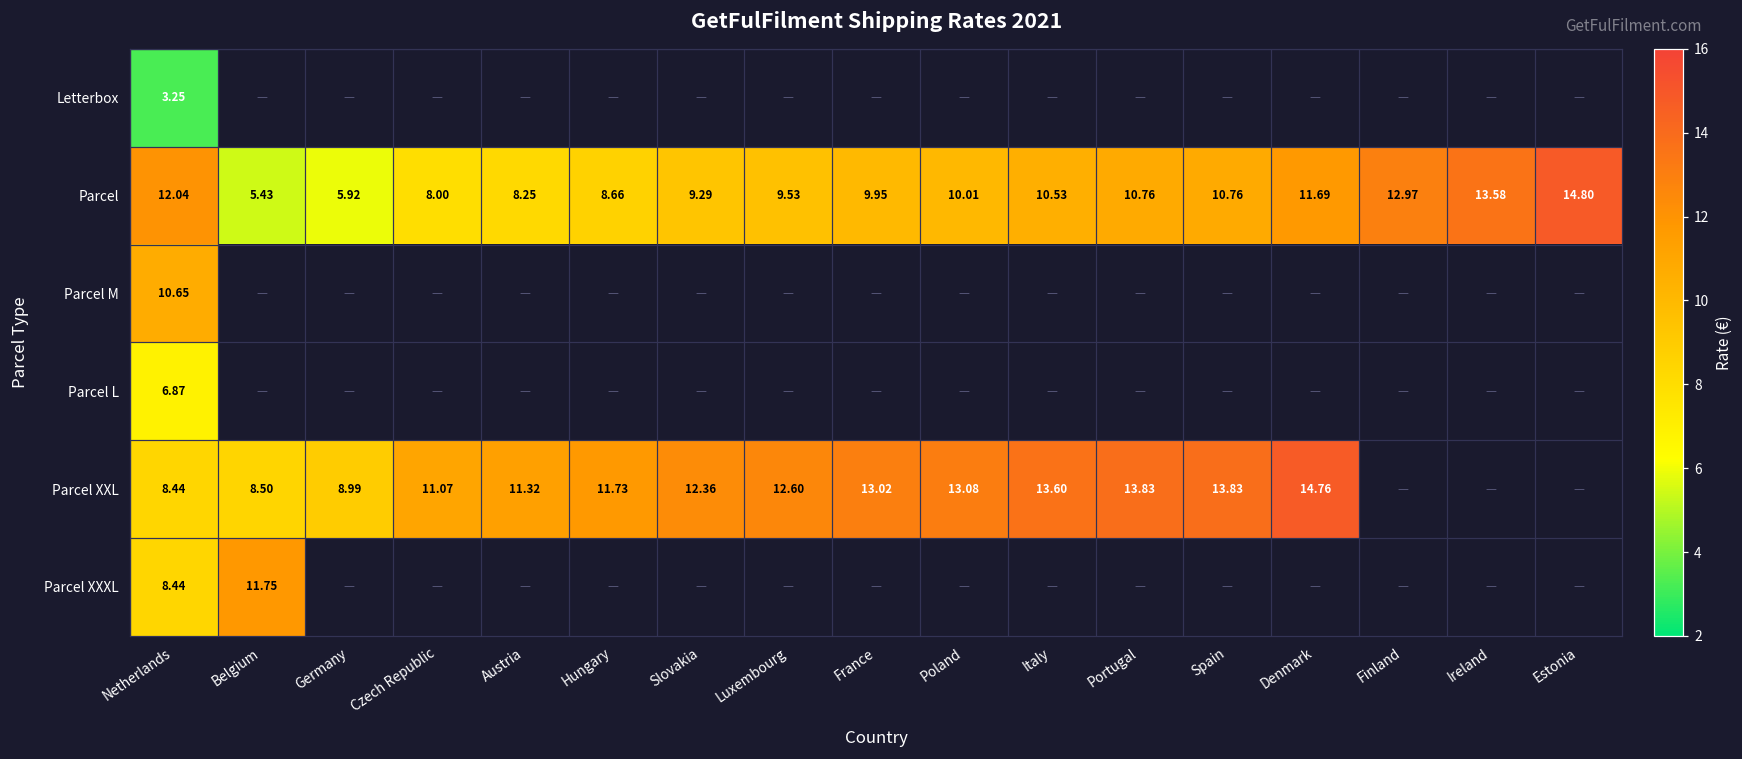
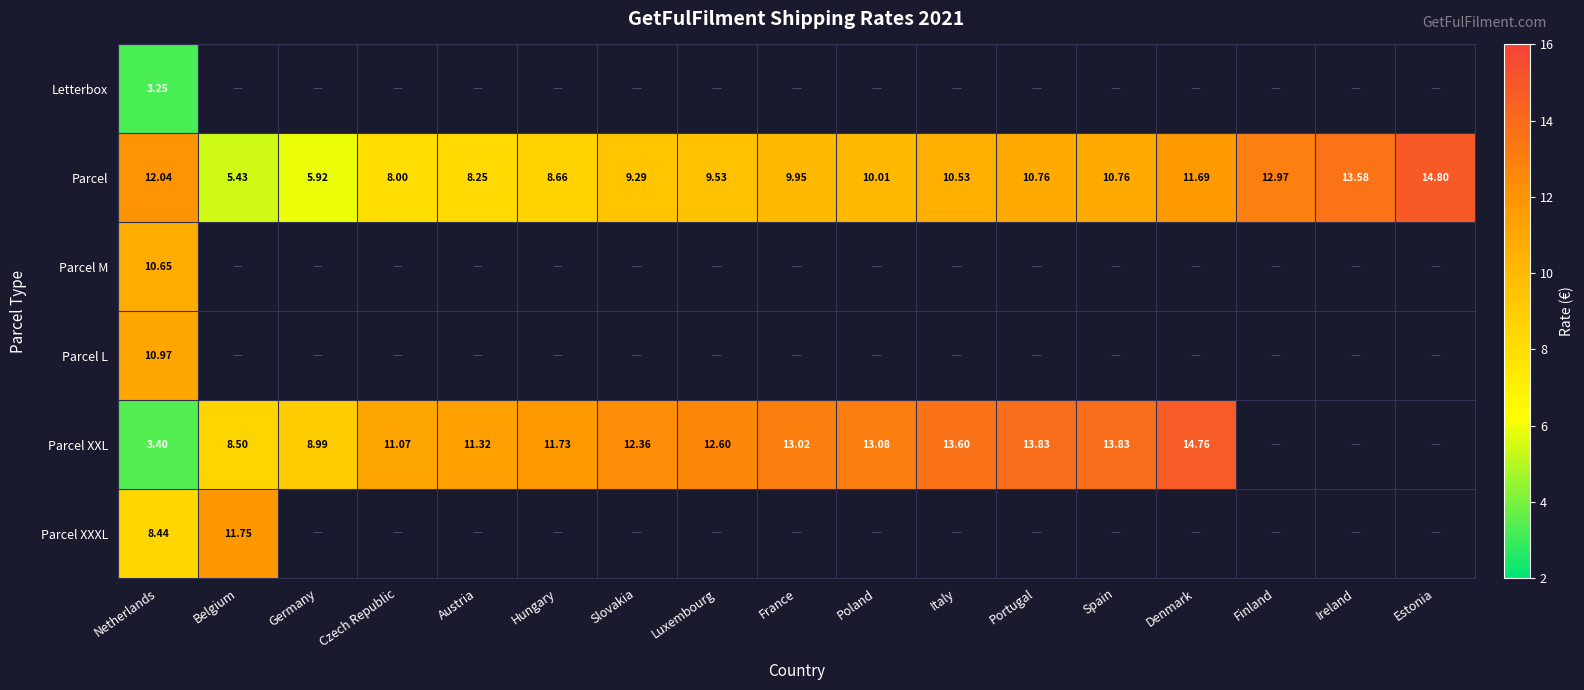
  {
    "Letterbox": {
      "Netherlands": 3.25
    },
    "Parcel": {
      "Netherlands": 12.04,
      "Belgium": 5.43,
      "Germany": 5.92,
      "Czech Republic": 8.00,
      "Austria": 8.25,
      "Hungary": 8.66,
      "Slovakia": 9.29,
      "Luxembourg": 9.53,
      "France": 9.95,
      "Poland": 10.01,
      "Italy": 10.53,
      "Portugal": 10.76,
      "Spain": 10.76,
      "Denmark": 11.69,
      "Finland": 12.97,
      "Ireland": 13.58,
      "Estonia": 14.80
    },
    "Parcel M": {
      "Netherlands": 10.65
    },
    "Parcel L": {
-     "Netherlands": 6.87
+     "Netherlands": 10.97
    },
    "Parcel XXL": {
-     "Netherlands": 8.44,
+     "Netherlands": 3.40,
      "Belgium": 8.50,
      "Germany": 8.99,
      "Czech Republic": 11.07,
      "Austria": 11.32,
      "Hungary": 11.73,
      "Slovakia": 12.36,
      "Luxembourg": 12.60,
      "France": 13.02,
      "Poland": 13.08,
      "Italy": 13.60,
      "Portugal": 13.83,
      "Spain": 13.83,
      "Denmark": 14.76
    },
    "Parcel XXXL": {
      "Netherlands": 8.44,
      "Belgium": 11.75
    }
  }
